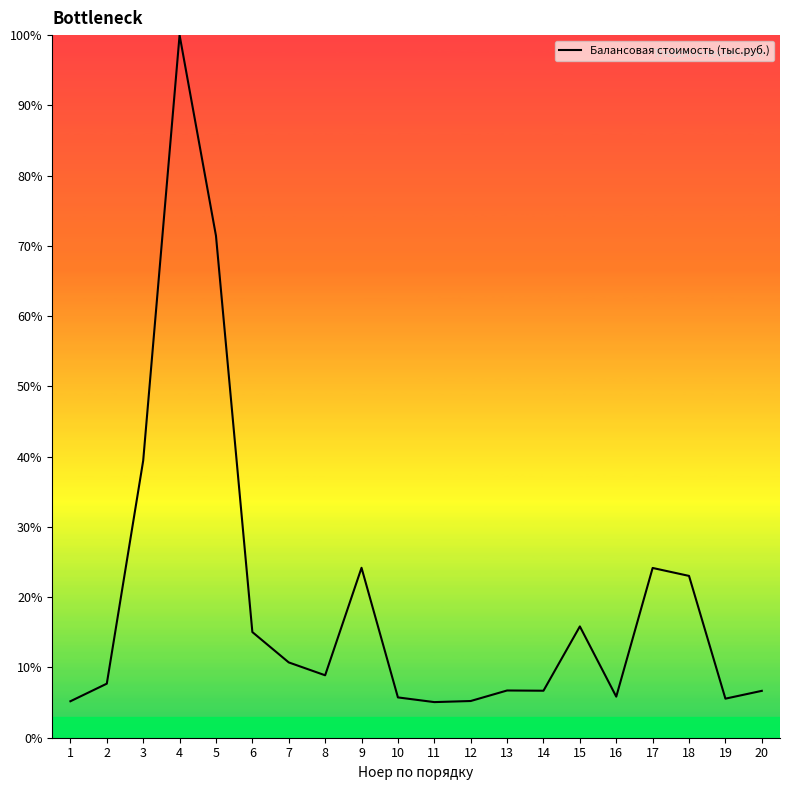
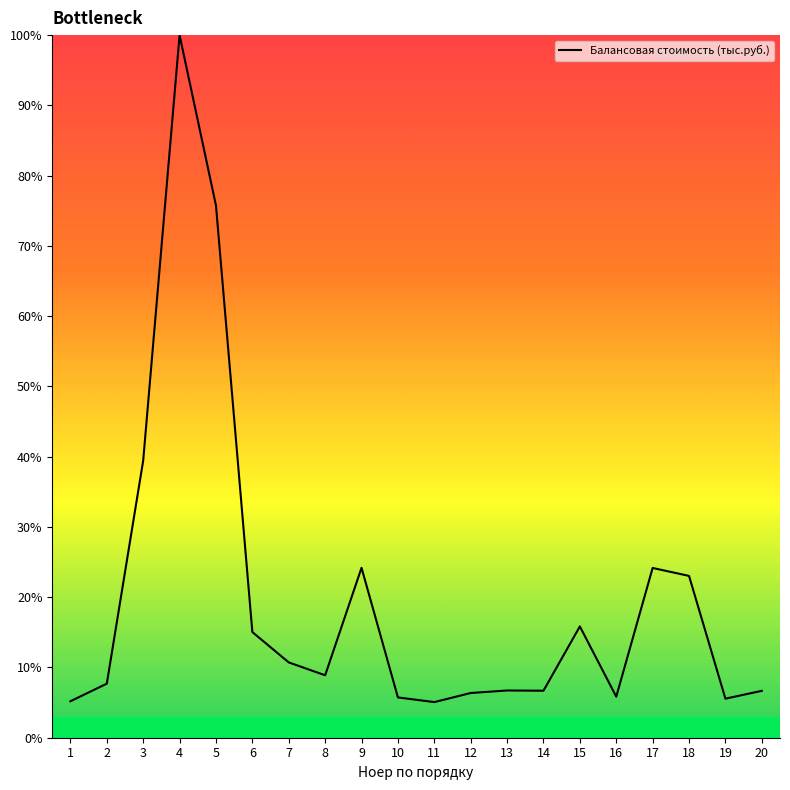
  {
    "1": "5%",
    "2": "8%",
    "3": "39%",
    "4": "100%",
-   "5": "71%",
+   "5": "76%",
    "6": "15%",
    "7": "11%",
    "8": "9%",
    "9": "24%",
    "10": "6%",
    "11": "5%",
-   "12": "5%",
+   "12": "6%",
    "13": "7%",
    "14": "7%",
    "15": "16%",
    "16": "6%",
    "17": "24%",
    "18": "23%",
    "19": "6%",
    "20": "7%"
  }
